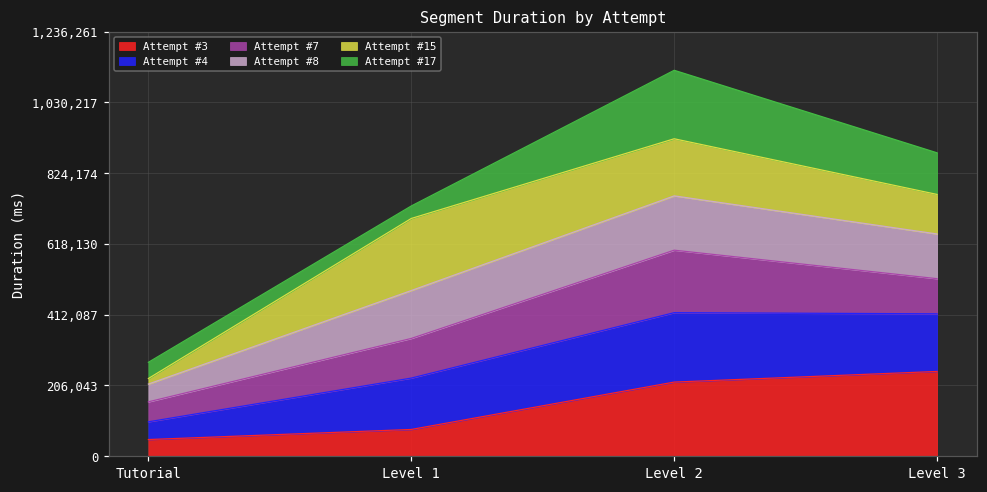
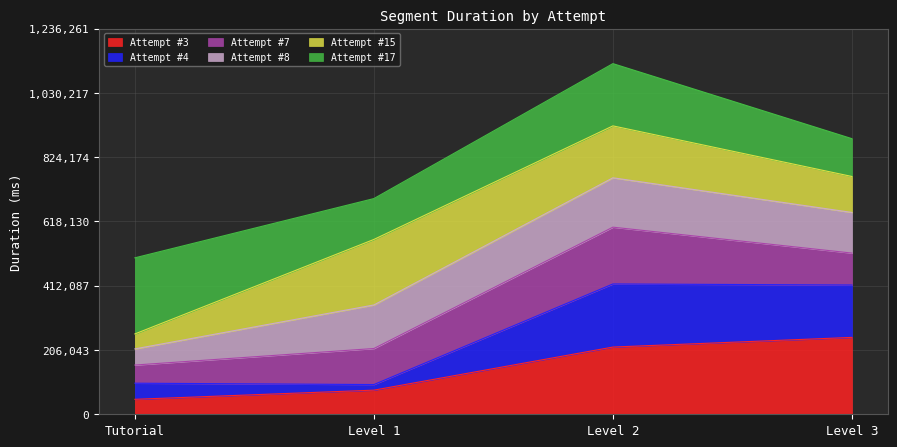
  {
    "Attempt #3": {
      "Tutorial": "50,000",
      "Level 1": "80,000",
      "Level 2": "220,000",
      "Level 3": "250,000"
    },
    "Attempt #4": {
      "Tutorial": "50,000",
-     "Level 1": "150,000",
+     "Level 1": "20,000",
      "Level 2": "200,000",
      "Level 3": "170,000"
    },
    "Attempt #7": {
      "Tutorial": "60,000",
      "Level 1": "120,000",
      "Level 2": "180,000",
      "Level 3": "100,000"
    },
    "Attempt #8": {
      "Tutorial": "50,000",
      "Level 1": "140,000",
      "Level 2": "160,000",
      "Level 3": "130,000"
    },
    "Attempt #15": {
-     "Tutorial": "20,000",
+     "Tutorial": "50,000",
      "Level 1": "210,000",
      "Level 2": "170,000",
      "Level 3": "120,000"
    },
    "Attempt #17": {
-     "Tutorial": "50,000",
-     "Level 1": "40,000",
+     "Tutorial": "240,000",
+     "Level 1": "130,000",
      "Level 2": "200,000",
      "Level 3": "120,000"
    }
  }
